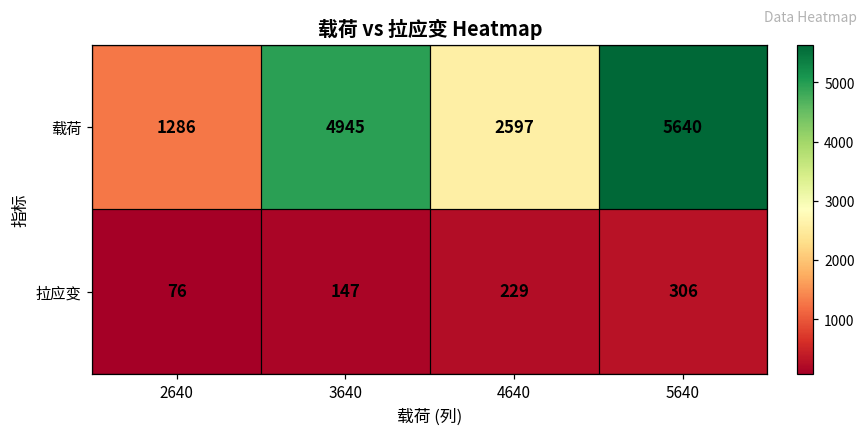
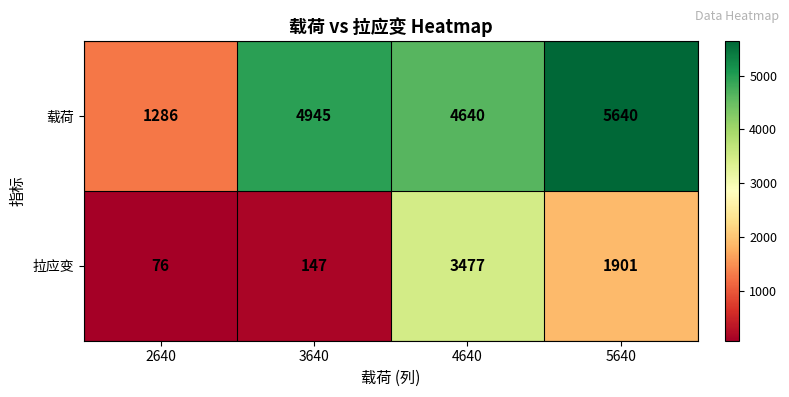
  {
    "载荷": {
      "2640": 1286,
      "3640": 4945,
-     "4640": 2597,
+     "4640": 4640,
      "5640": 5640
    },
    "拉应变": {
      "2640": 76,
      "3640": 147,
-     "4640": 229,
-     "5640": 306
+     "4640": 3477,
+     "5640": 1901
    }
  }
